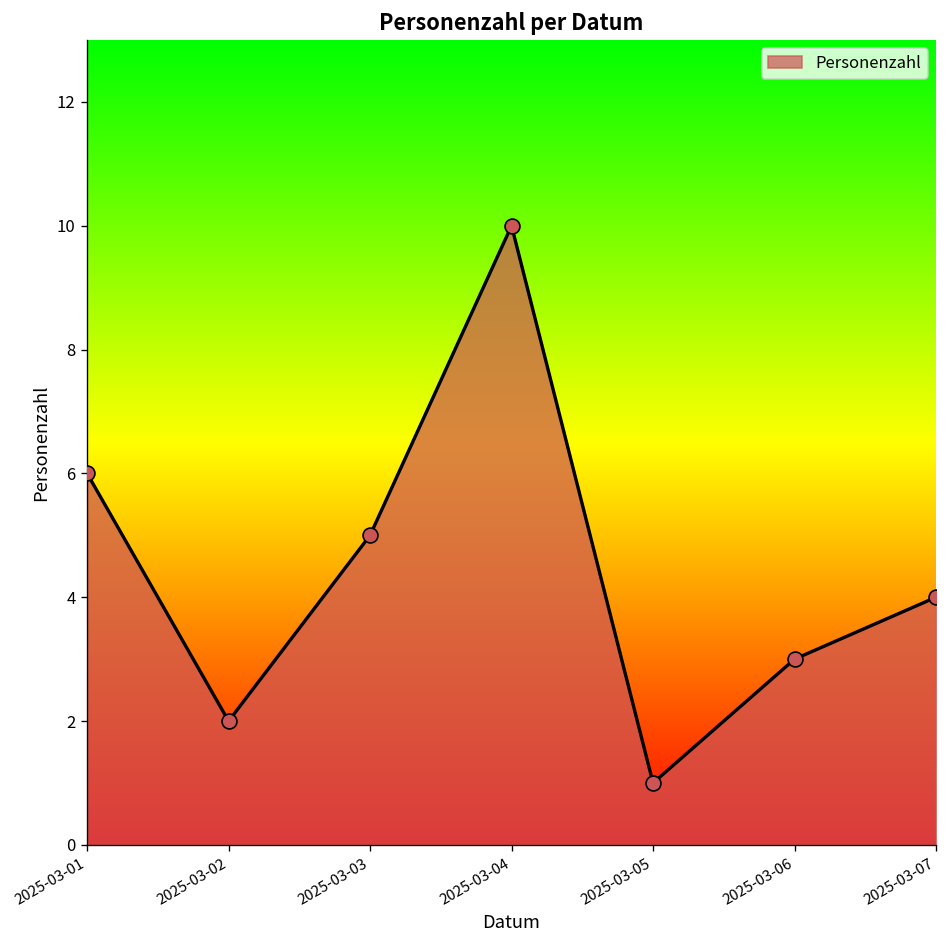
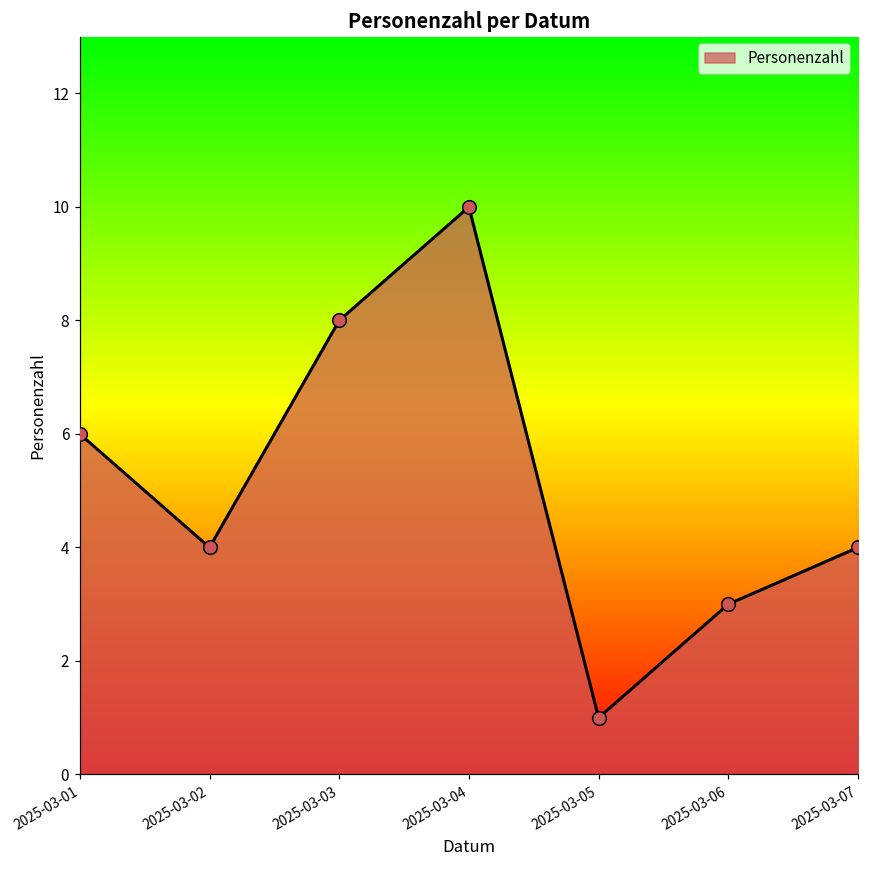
  {
    "2025-03-01": 6,
-   "2025-03-02": 2,
-   "2025-03-03": 5,
+   "2025-03-02": 4,
+   "2025-03-03": 8,
    "2025-03-04": 10,
    "2025-03-05": 1,
    "2025-03-06": 3,
    "2025-03-07": 4
  }
